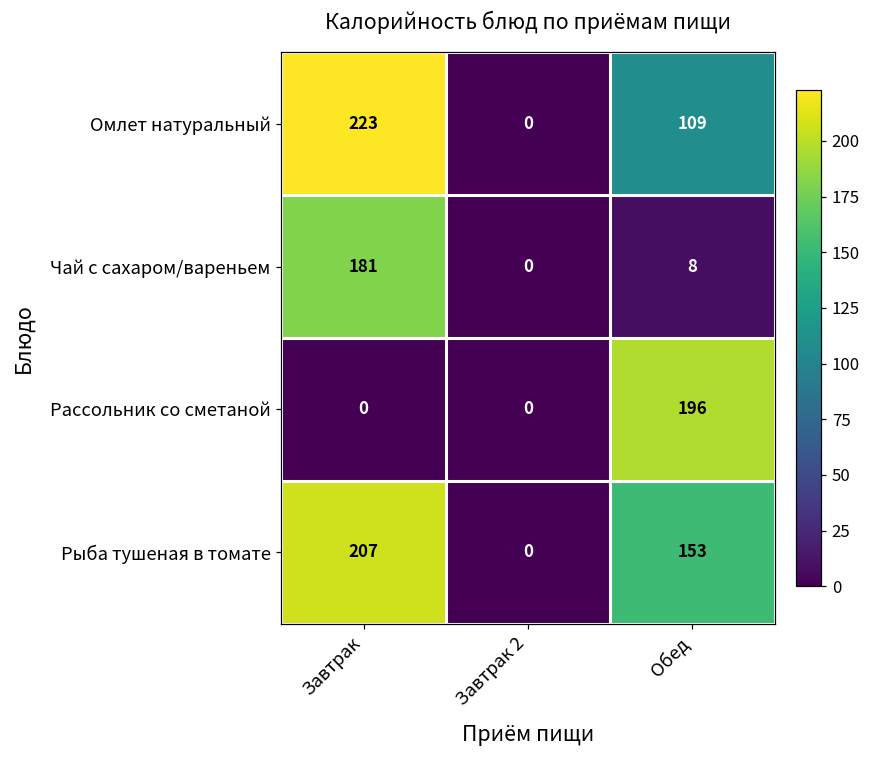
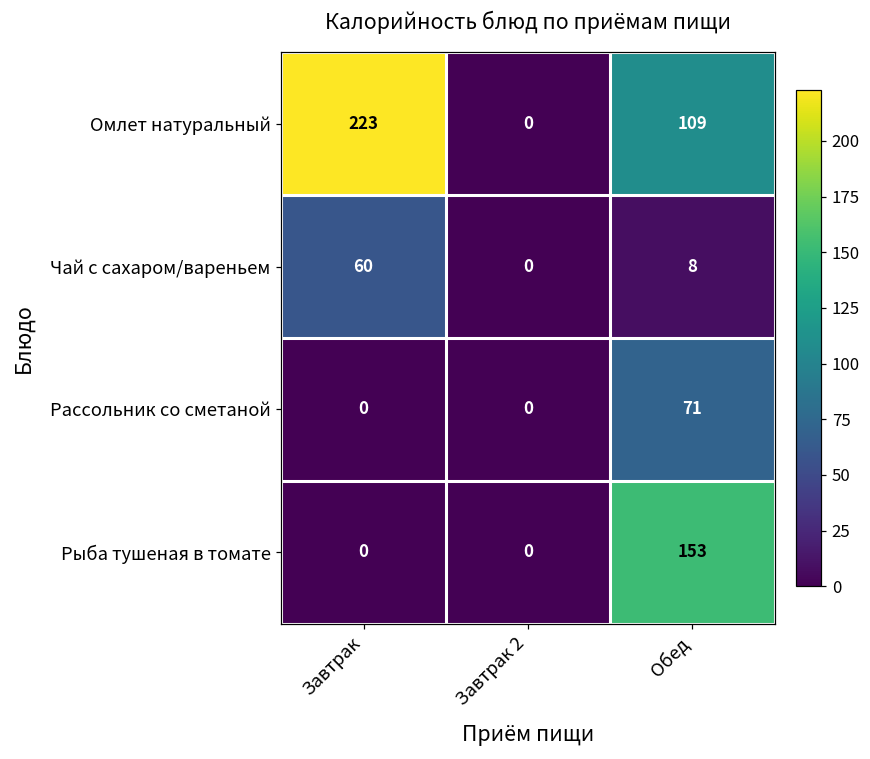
  {
    "Омлет натуральный": {
      "Завтрак": 223,
      "Завтрак 2": 0,
      "Обед": 109
    },
    "Чай с сахаром/вареньем": {
-     "Завтрак": 181,
+     "Завтрак": 60,
      "Завтрак 2": 0,
      "Обед": 8
    },
    "Рассольник со сметаной": {
      "Завтрак": 0,
      "Завтрак 2": 0,
-     "Обед": 196
+     "Обед": 71
    },
    "Рыба тушеная в томате": {
-     "Завтрак": 207,
+     "Завтрак": 0,
      "Завтрак 2": 0,
      "Обед": 153
    }
  }
